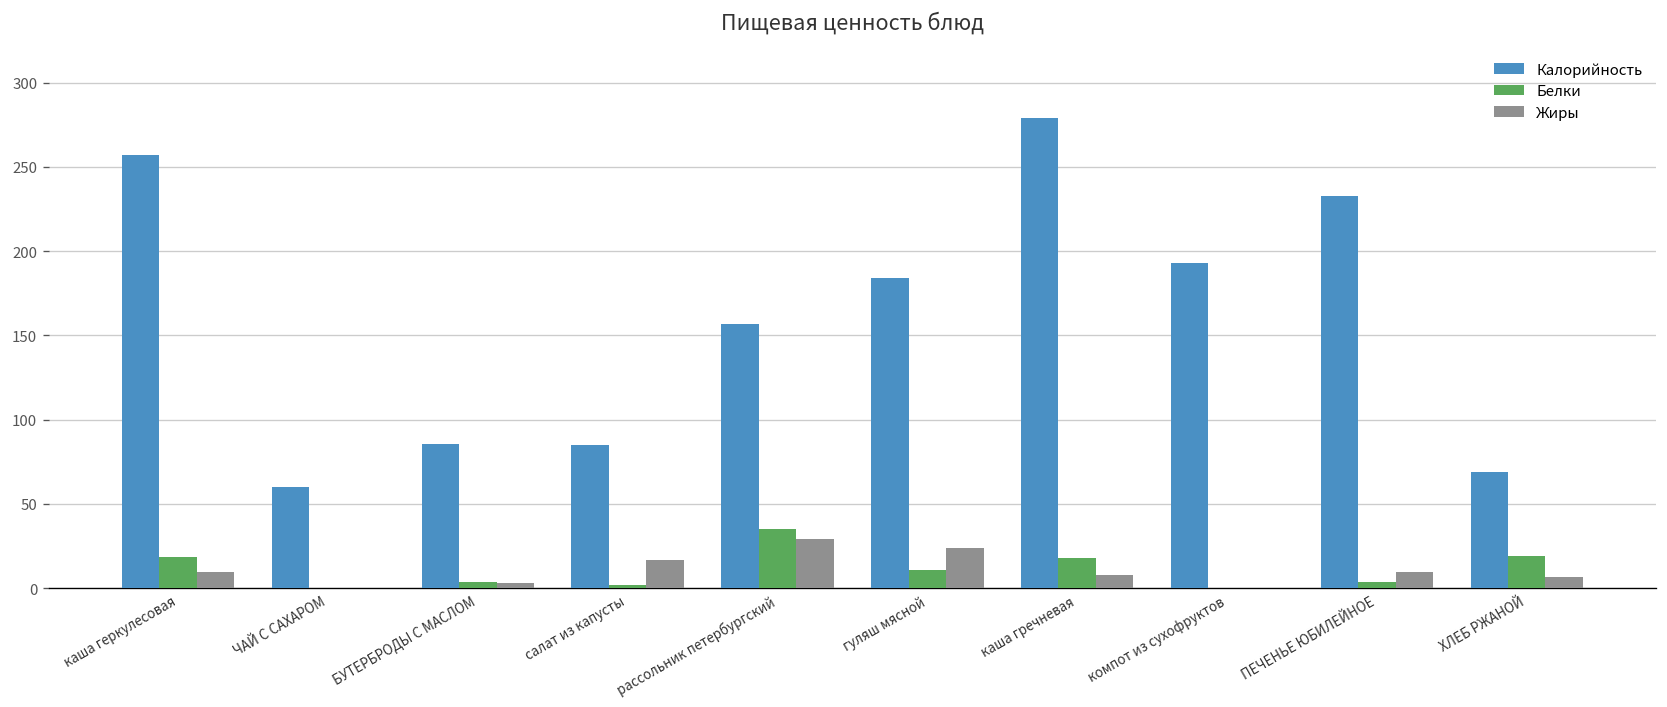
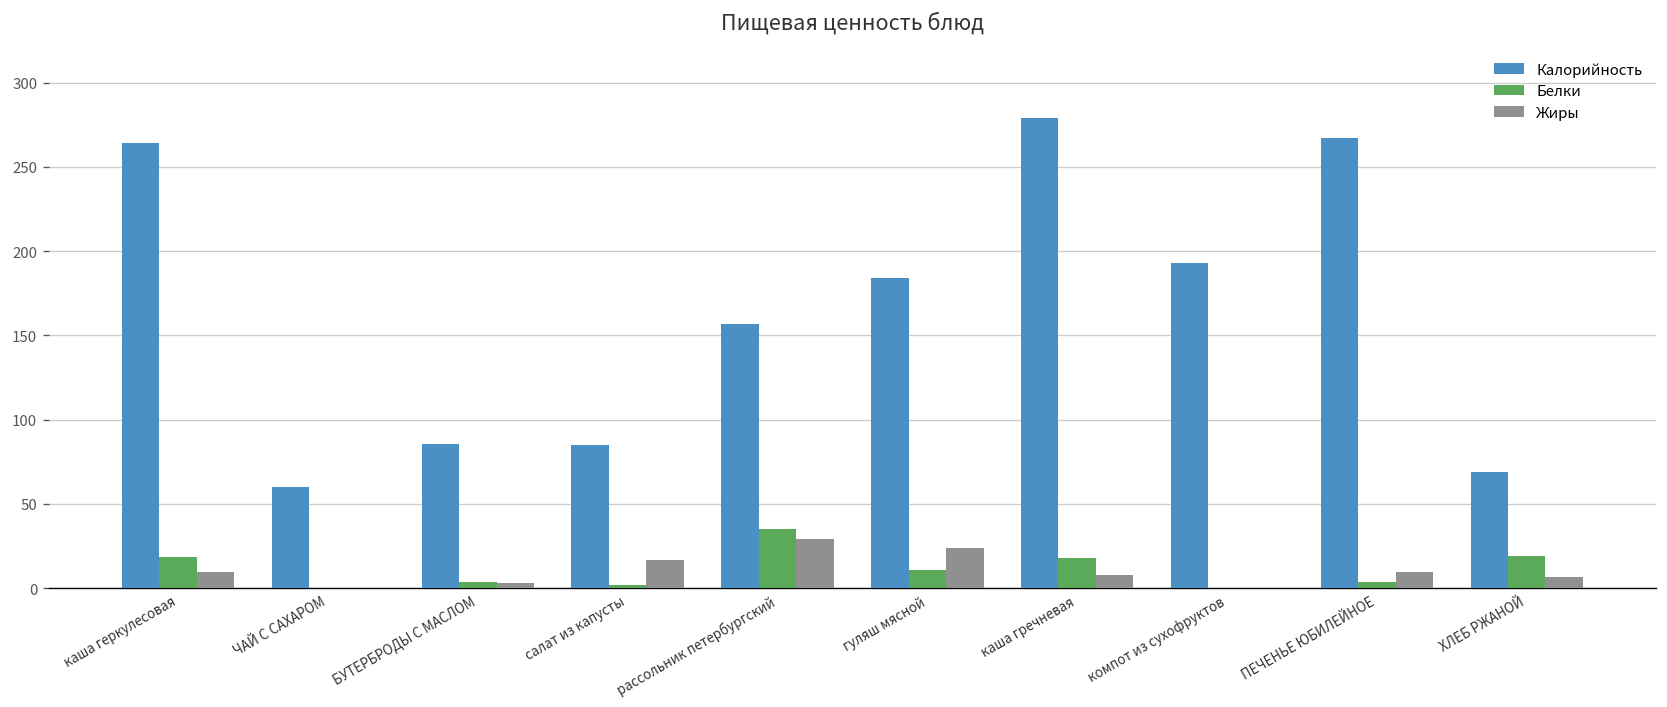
  {
    "Калорийность": {
-     "каша геркулесовая": 257,
+     "каша геркулесовая": 264,
      "ЧАЙ С САХАРОМ": 60,
      "БУТЕРБРОДЫ С МАСЛОМ": 86,
      "салат из капусты": 85,
      "рассольник петербургский": 157,
      "гуляш мясной": 184,
      "каша гречневая": 279,
      "компот из сухофруктов": 193,
-     "ПЕЧЕНЬЕ ЮБИЛЕЙНОЕ": 233,
+     "ПЕЧЕНЬЕ ЮБИЛЕЙНОЕ": 267,
      "ХЛЕБ РЖАНОЙ": 69
    },
    "Белки": {
      "каша геркулесовая": 18,
      "БУТЕРБРОДЫ С МАСЛОМ": 4,
      "салат из капусты": 2,
      "рассольник петербургский": 35,
      "гуляш мясной": 11,
      "каша гречневая": 18,
      "компот из сухофруктов": 0,
      "ПЕЧЕНЬЕ ЮБИЛЕЙНОЕ": 4,
      "ХЛЕБ РЖАНОЙ": 19
    },
    "Жиры": {
      "каша геркулесовая": 10,
      "БУТЕРБРОДЫ С МАСЛОМ": 3,
      "салат из капусты": 17,
      "рассольник петербургский": 29,
      "гуляш мясной": 24,
      "каша гречневая": 8,
      "компот из сухофруктов": 0,
      "ПЕЧЕНЬЕ ЮБИЛЕЙНОЕ": 10,
      "ХЛЕБ РЖАНОЙ": 7
    }
  }
